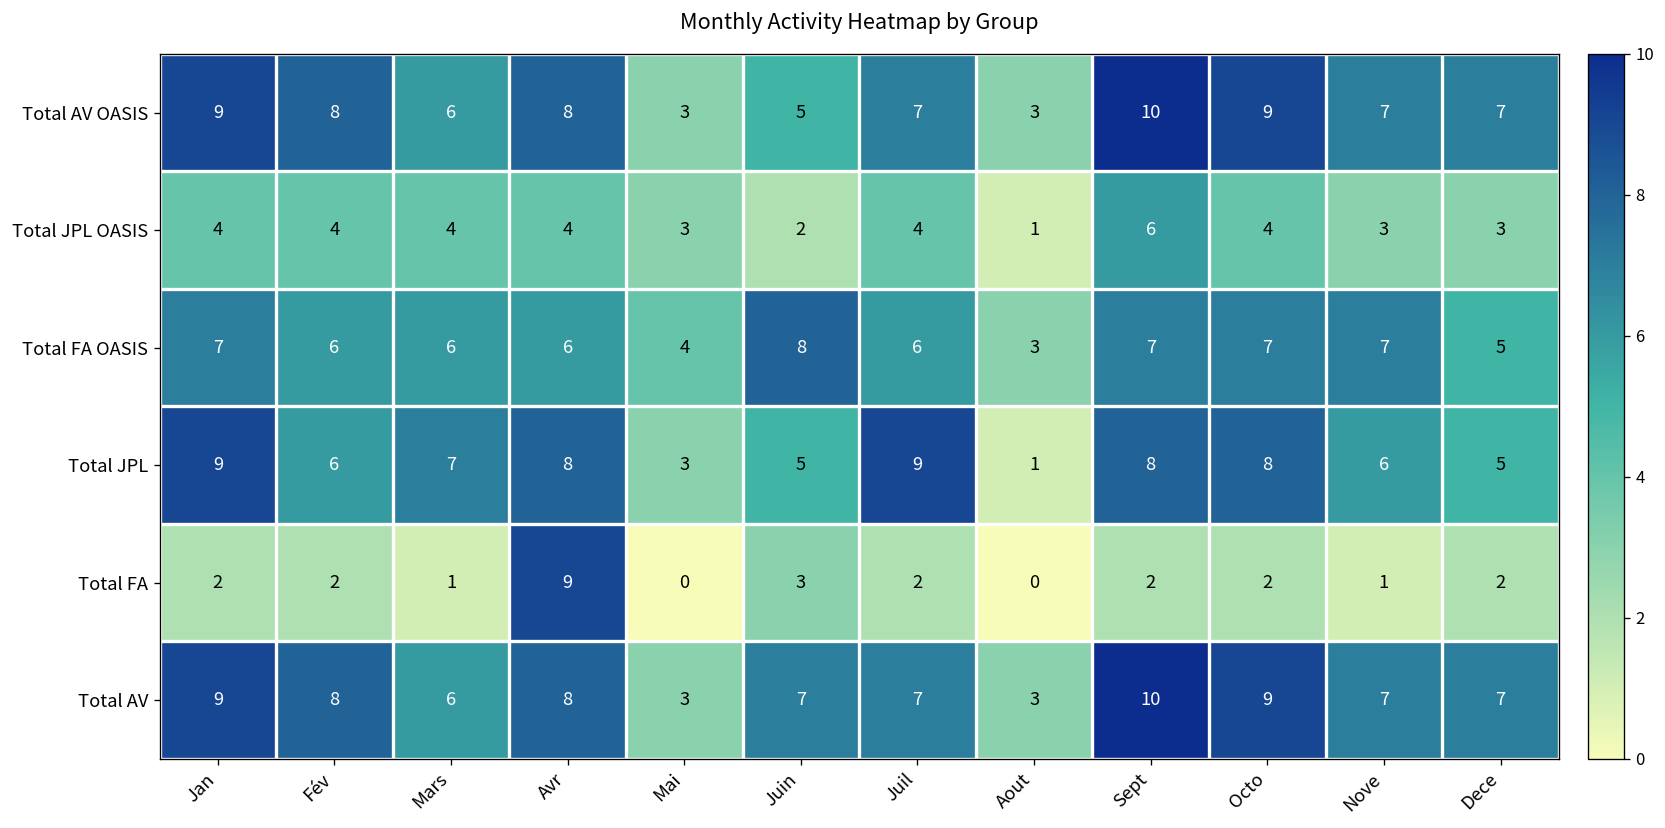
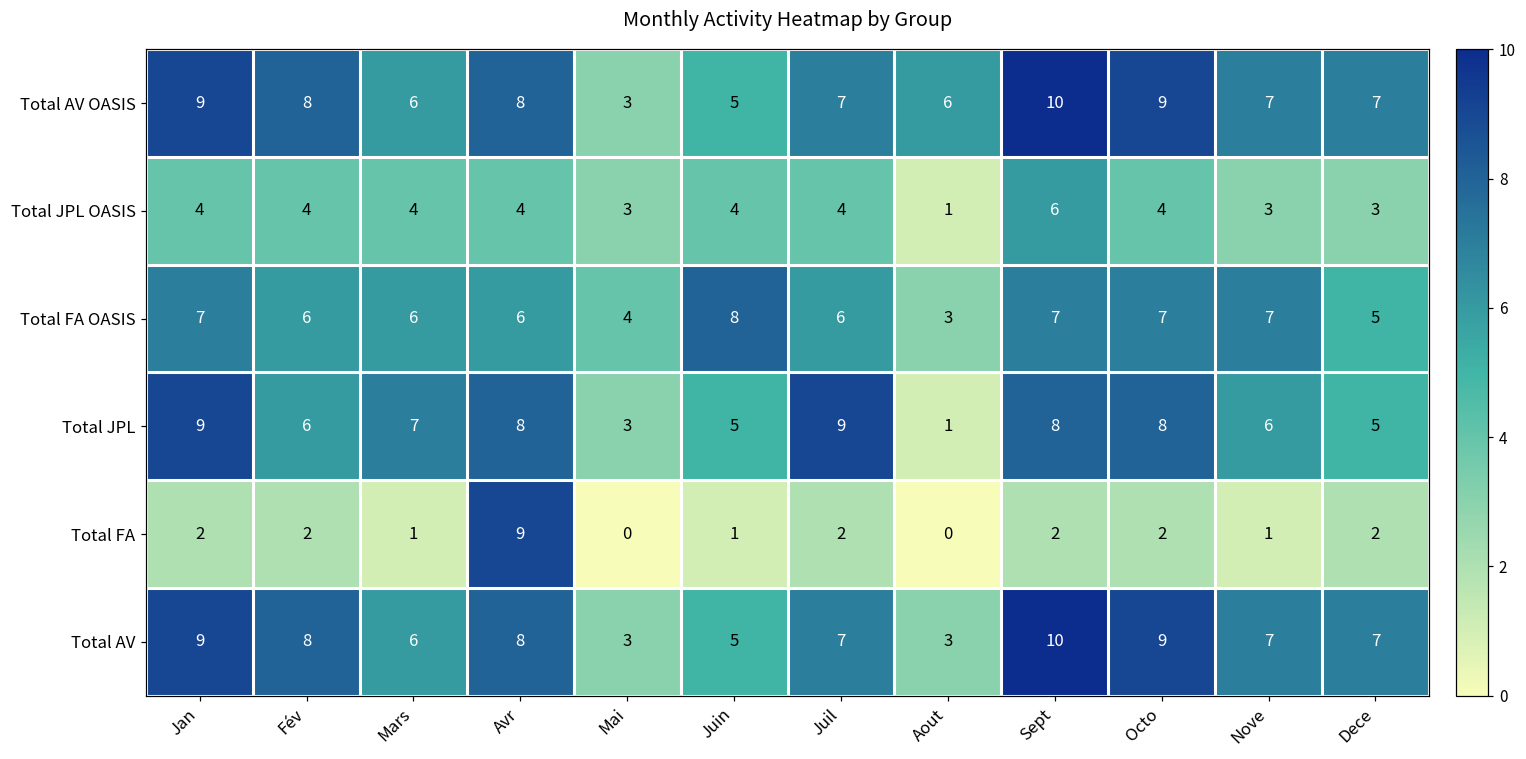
  {
    "Total AV OASIS": {
      "Jan": 9,
      "Fév": 8,
      "Mars": 6,
      "Avr": 8,
      "Mai": 3,
      "Juin": 5,
      "Juil": 7,
-     "Aout": 3,
+     "Aout": 6,
      "Sept": 10,
      "Octo": 9,
      "Nove": 7,
      "Dece": 7
    },
    "Total JPL OASIS": {
      "Jan": 4,
      "Fév": 4,
      "Mars": 4,
      "Avr": 4,
      "Mai": 3,
-     "Juin": 2,
+     "Juin": 4,
      "Juil": 4,
      "Aout": 1,
      "Sept": 6,
      "Octo": 4,
      "Nove": 3,
      "Dece": 3
    },
    "Total FA OASIS": {
      "Jan": 7,
      "Fév": 6,
      "Mars": 6,
      "Avr": 6,
      "Mai": 4,
      "Juin": 8,
      "Juil": 6,
      "Aout": 3,
      "Sept": 7,
      "Octo": 7,
      "Nove": 7,
      "Dece": 5
    },
    "Total JPL": {
      "Jan": 9,
      "Fév": 6,
      "Mars": 7,
      "Avr": 8,
      "Mai": 3,
      "Juin": 5,
      "Juil": 9,
      "Aout": 1,
      "Sept": 8,
      "Octo": 8,
      "Nove": 6,
      "Dece": 5
    },
    "Total FA": {
      "Jan": 2,
      "Fév": 2,
      "Mars": 1,
      "Avr": 9,
      "Mai": 0,
-     "Juin": 3,
+     "Juin": 1,
      "Juil": 2,
      "Aout": 0,
      "Sept": 2,
      "Octo": 2,
      "Nove": 1,
      "Dece": 2
    },
    "Total AV": {
      "Jan": 9,
      "Fév": 8,
      "Mars": 6,
      "Avr": 8,
      "Mai": 3,
-     "Juin": 7,
+     "Juin": 5,
      "Juil": 7,
      "Aout": 3,
      "Sept": 10,
      "Octo": 9,
      "Nove": 7,
      "Dece": 7
    }
  }
